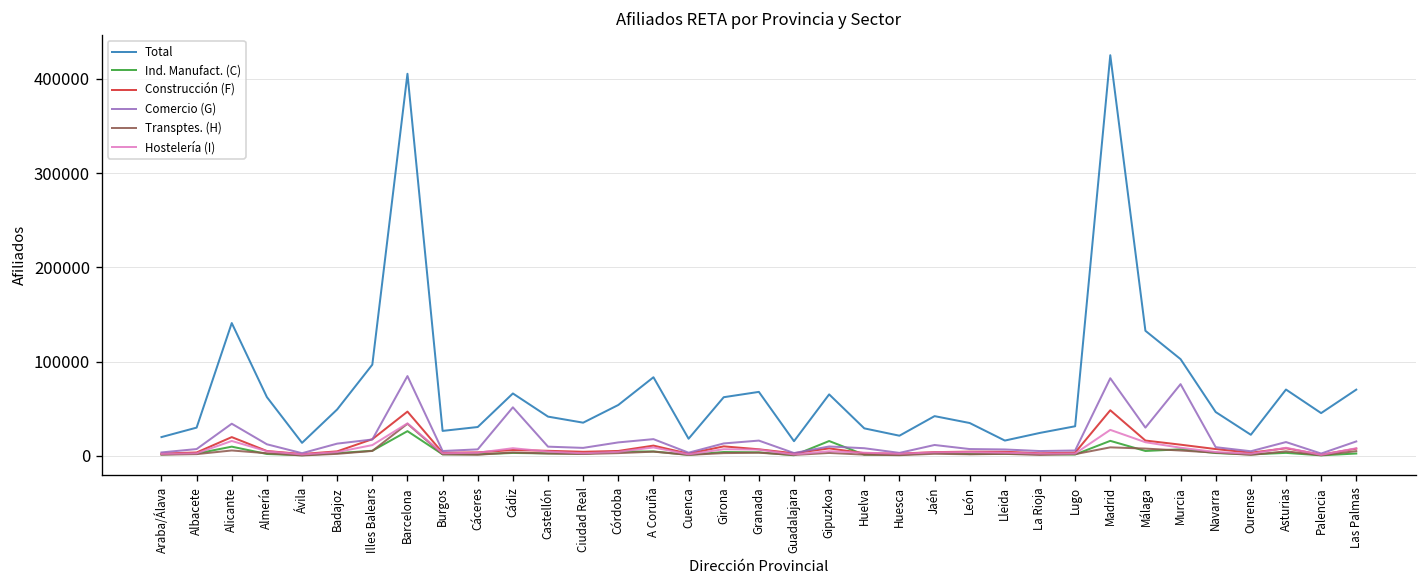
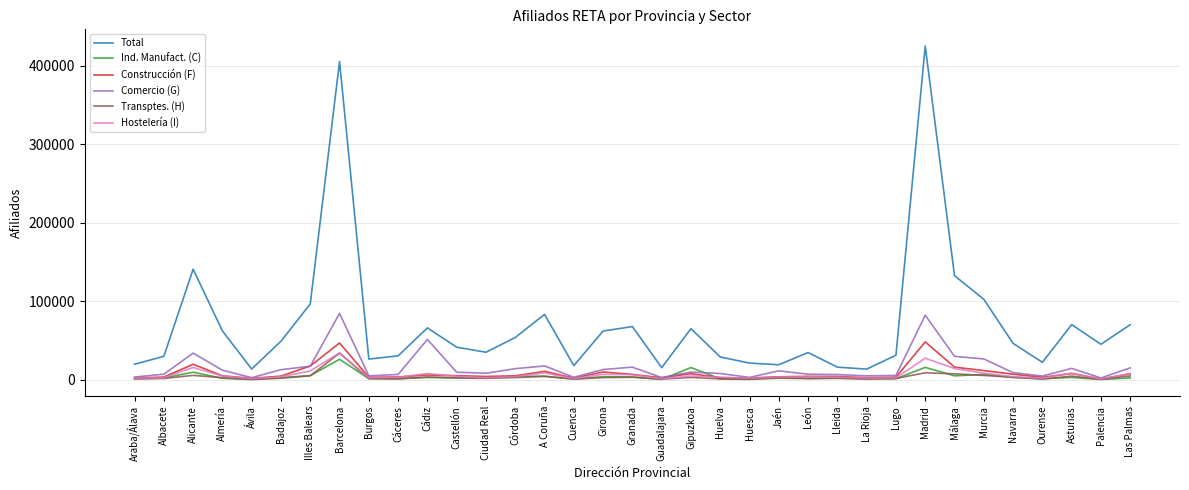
  {
    "Total": {
      "Araba/Álava": 20000,
      "Albacete": 30000,
      "Alicante": 140000,
      "Almería": 60000,
      "Ávila": 10000,
      "Badajoz": 50000,
      "Illes Balears": 100000,
      "Barcelona": 410000,
      "Burgos": 30000,
      "Cáceres": 30000,
      "Cádiz": 70000,
      "Castellón": 40000,
      "Ciudad Real": 40000,
      "Córdoba": 50000,
      "A Coruña": 80000,
      "Cuenca": 20000,
      "Girona": 60000,
      "Granada": 70000,
      "Guadalajara": 20000,
      "Gipuzkoa": 70000,
      "Huelva": 30000,
      "Huesca": 20000,
-     "Jaén": 40000,
+     "Jaén": 20000,
      "León": 30000,
      "Lleida": 20000,
-     "La Rioja": 20000,
+     "La Rioja": 10000,
      "Lugo": 30000,
      "Madrid": 430000,
      "Málaga": 130000,
      "Murcia": 100000,
      "Navarra": 50000,
      "Ourense": 20000,
      "Asturias": 70000,
      "Palencia": 50000,
      "Las Palmas": 70000
    },
    "Ind. Manufact. (C)": {
      "Alicante": 10000,
      "Barcelona": 30000,
      "Gipuzkoa": 20000,
      "Madrid": 20000
    },
    "Construcción (F)": {
      "Alicante": 20000,
      "Barcelona": 50000,
      "Madrid": 50000
    },
    "Comercio (G)": {
      "Albacete": 10000,
      "Alicante": 30000,
      "Almería": 10000,
      "Badajoz": 10000,
      "Barcelona": 80000,
      "Cádiz": 50000,
      "Castellón": 10000,
      "Ciudad Real": 10000,
      "Córdoba": 10000,
      "A Coruña": 20000,
      "Granada": 20000,
      "Huelva": 10000,
      "Jaén": 10000,
      "Madrid": 80000,
      "Málaga": 30000,
-     "Murcia": 80000,
+     "Murcia": 30000,
      "Asturias": 10000,
      "Las Palmas": 20000
    },
    "Transptes. (H)": {
      "Alicante": 10000,
      "Madrid": 10000
    },
    "Hostelería (I)": {
      "Alicante": 20000,
      "Illes Balears": 10000,
      "Madrid": 30000
    }
  }
